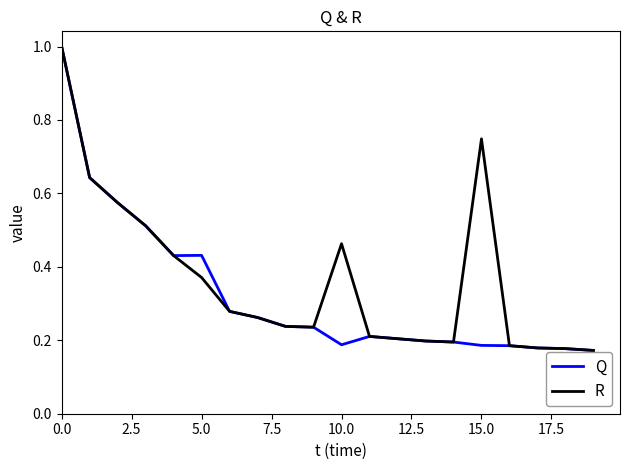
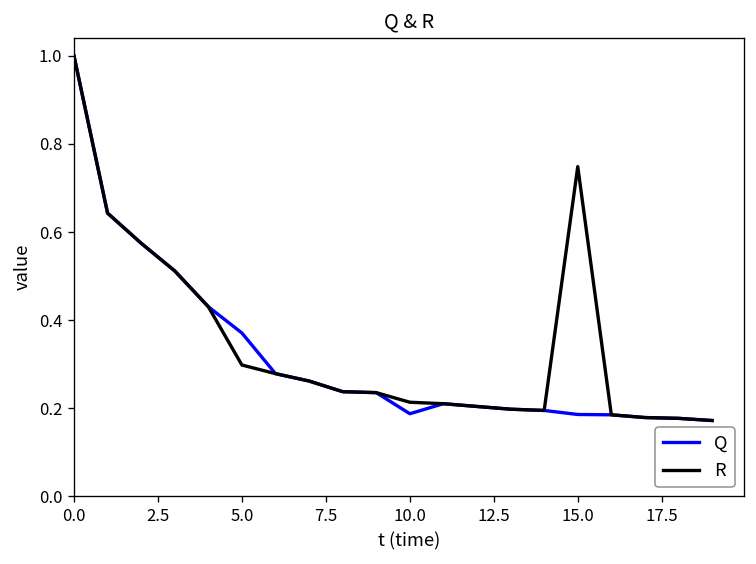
  {
    "Q": {
-     "5.0": 0.43,
+     "5.0": 0.37,
      "10.0": 0.19,
      "15.0": 0.19
    },
    "R": {
-     "5.0": 0.37,
-     "10.0": 0.46,
+     "5.0": 0.30,
+     "10.0": 0.21,
      "15.0": 0.75
    }
  }
